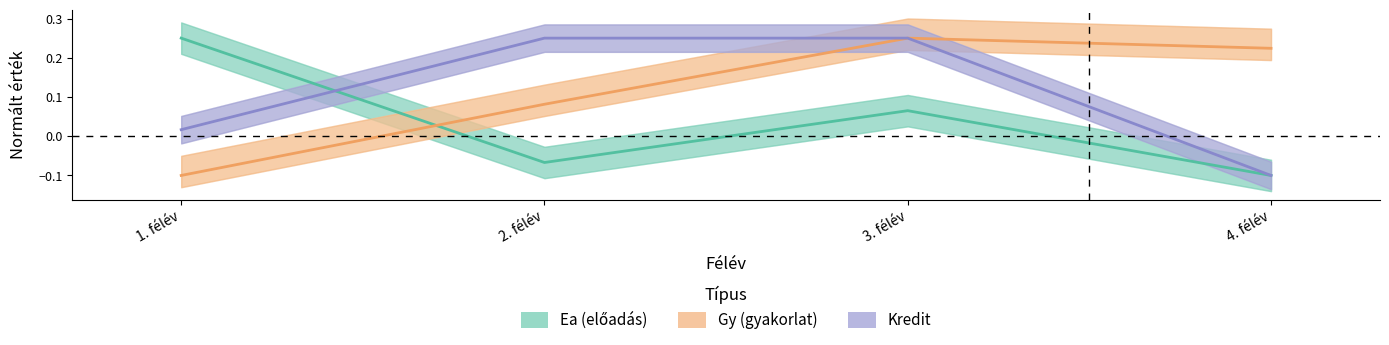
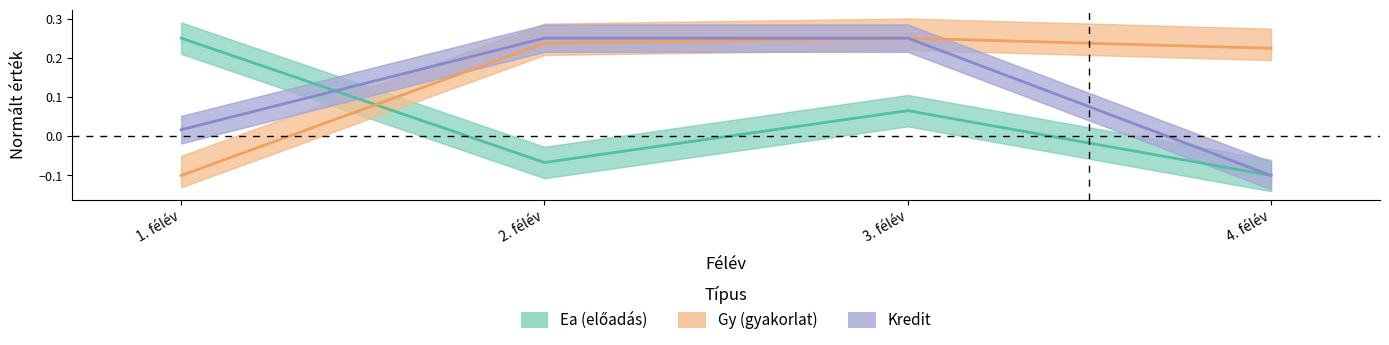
  {
    "Ea (előadás)": {
      "1. félév": 0.25,
      "2. félév": -0.07,
      "3. félév": 0.07
    },
    "Gy (gyakorlat)": {
      "1. félév": -0.10,
-     "2. félév": 0.08,
+     "2. félév": 0.24,
      "4. félév": 0.22
    },
    "Kredit": {
      "1. félév": 0.02,
      "2. félév": 0.25
    }
  }
